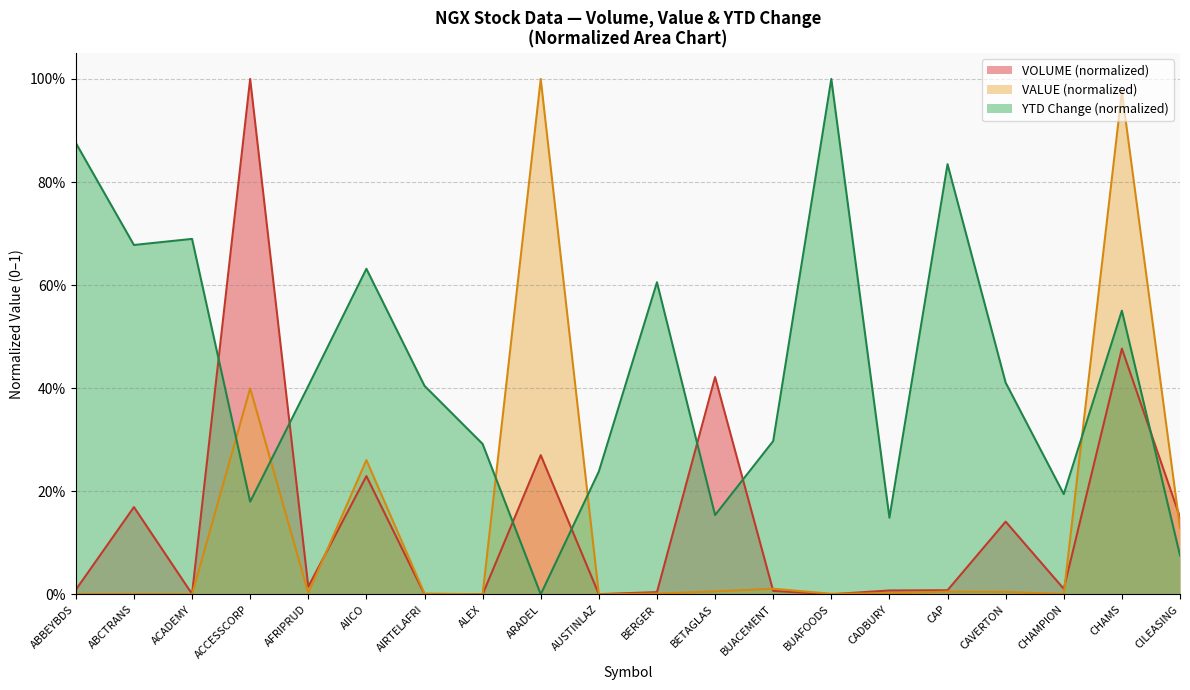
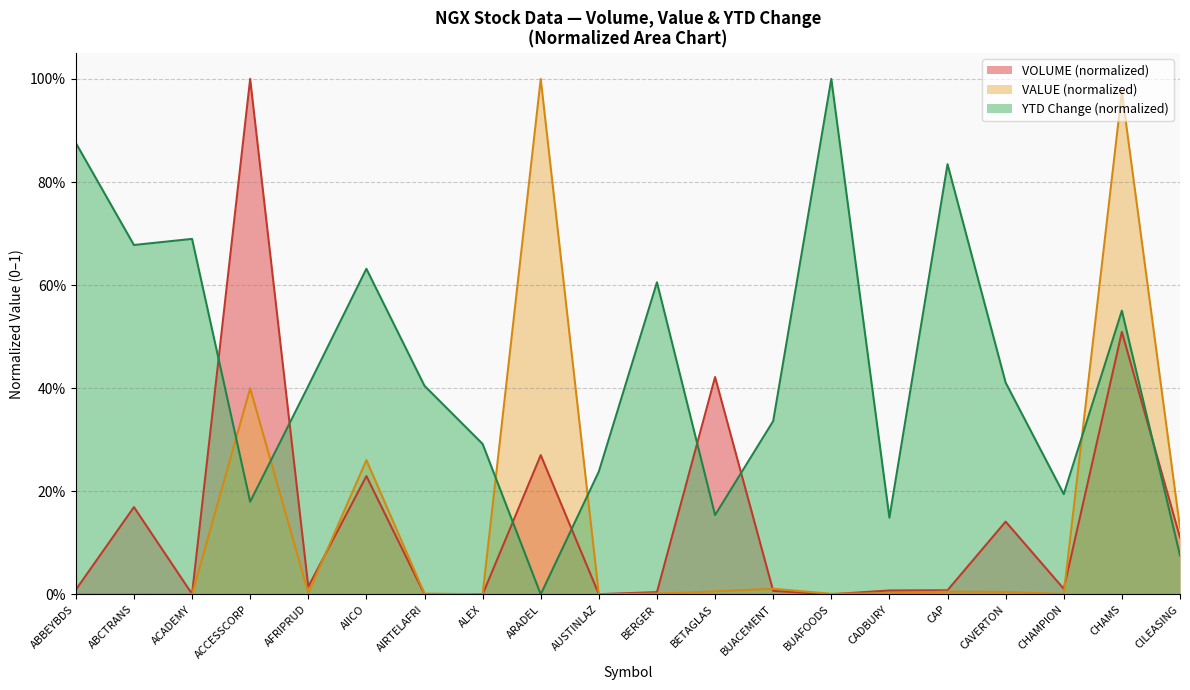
  {
    "VOLUME (normalized)": {
      "ABBEYBDS": "1%",
      "ABCTRANS": "17%",
      "ACCESSCORP": "100%",
      "AFRIPRUD": "1%",
      "AIICO": "23%",
      "ARADEL": "27%",
      "BETAGLAS": "42%",
      "CADBURY": "1%",
      "CAVERTON": "14%",
      "CHAMPION": "1%",
-     "CHAMS": "48%",
-     "CILEASING": "15%"
+     "CHAMS": "51%",
+     "CILEASING": "11%"
    },
    "VALUE (normalized)": {
      "ABBEYBDS": "0%",
      "ABCTRANS": "0%",
      "ACCESSCORP": "40%",
      "AFRIPRUD": "0%",
      "AIICO": "26%",
      "ARADEL": "100%",
      "BETAGLAS": "1%",
      "CADBURY": "0%",
      "CAVERTON": "0%",
      "CHAMPION": "0%",
      "CILEASING": "13%"
    },
    "YTD Change (normalized)": {
      "ABBEYBDS": "88%",
      "ABCTRANS": "68%",
      "ACADEMY": "69%",
      "ACCESSCORP": "18%",
      "AFRIPRUD": "40%",
      "AIICO": "63%",
      "AIRTELAFRI": "40%",
      "ALEX": "29%",
      "ARADEL": "0%",
      "AUSTINLAZ": "24%",
      "BERGER": "61%",
      "BETAGLAS": "15%",
-     "BUACEMENT": "30%",
+     "BUACEMENT": "34%",
      "BUAFOODS": "100%",
      "CADBURY": "15%",
      "CAP": "83%",
      "CAVERTON": "41%",
      "CHAMPION": "19%",
      "CHAMS": "55%",
      "CILEASING": "8%"
    }
  }
